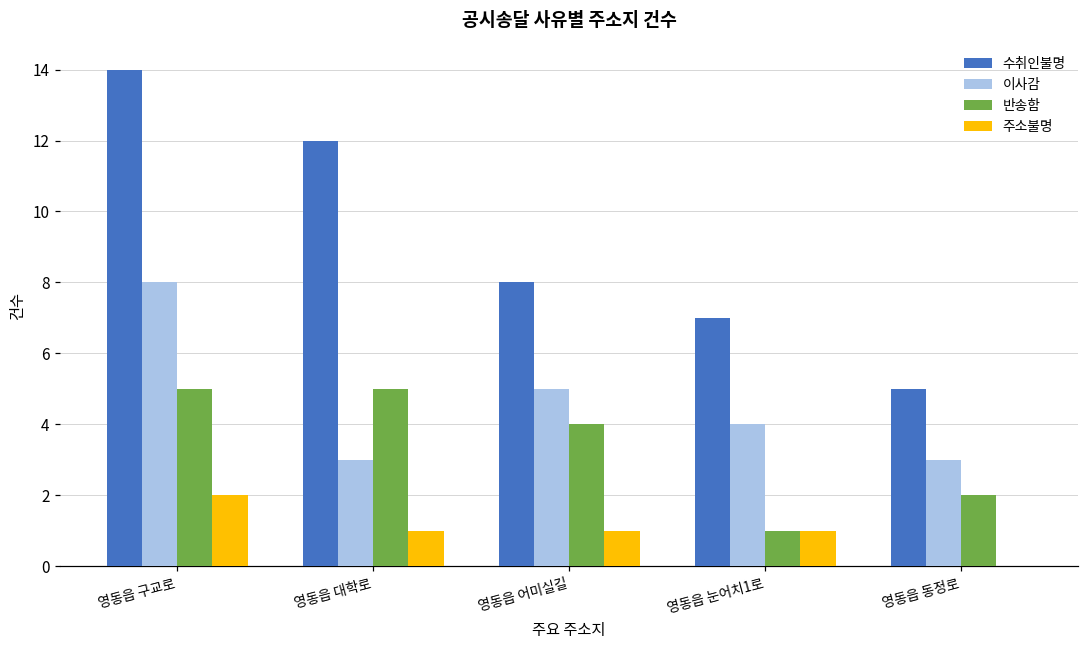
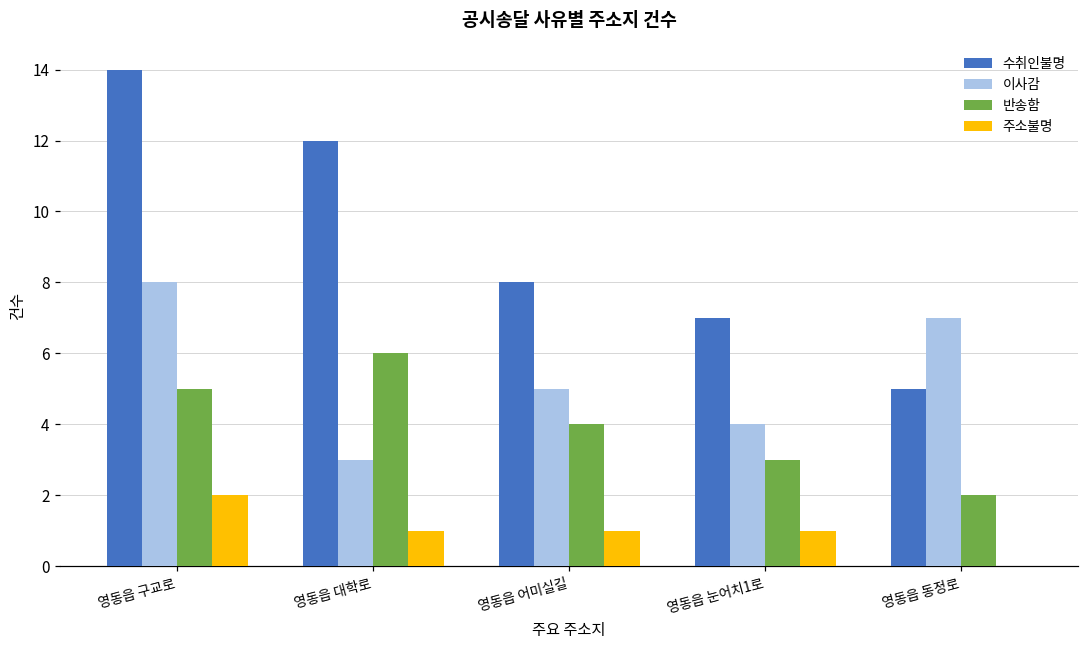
  {
    "수취인불명": {
      "영동읍 구교로": 14,
      "영동읍 대학로": 12,
      "영동읍 어미실길": 8,
      "영동읍 눈어치1로": 7,
      "영동읍 동정로": 5
    },
    "이사감": {
      "영동읍 구교로": 8,
      "영동읍 대학로": 3,
      "영동읍 어미실길": 5,
      "영동읍 눈어치1로": 4,
-     "영동읍 동정로": 3
+     "영동읍 동정로": 7
    },
    "반송함": {
      "영동읍 구교로": 5,
-     "영동읍 대학로": 5,
+     "영동읍 대학로": 6,
      "영동읍 어미실길": 4,
-     "영동읍 눈어치1로": 1,
+     "영동읍 눈어치1로": 3,
      "영동읍 동정로": 2
    },
    "주소불명": {
      "영동읍 구교로": 2,
      "영동읍 대학로": 1,
      "영동읍 어미실길": 1,
      "영동읍 눈어치1로": 1,
      "영동읍 동정로": 0
    }
  }
